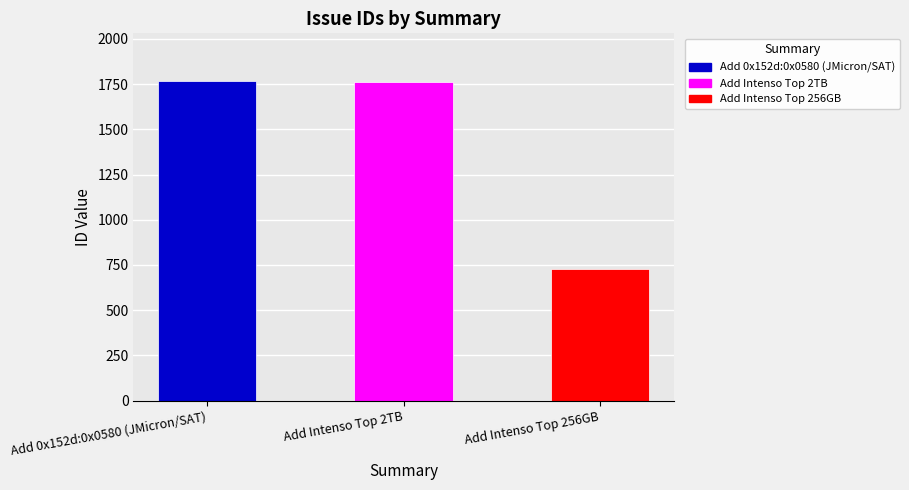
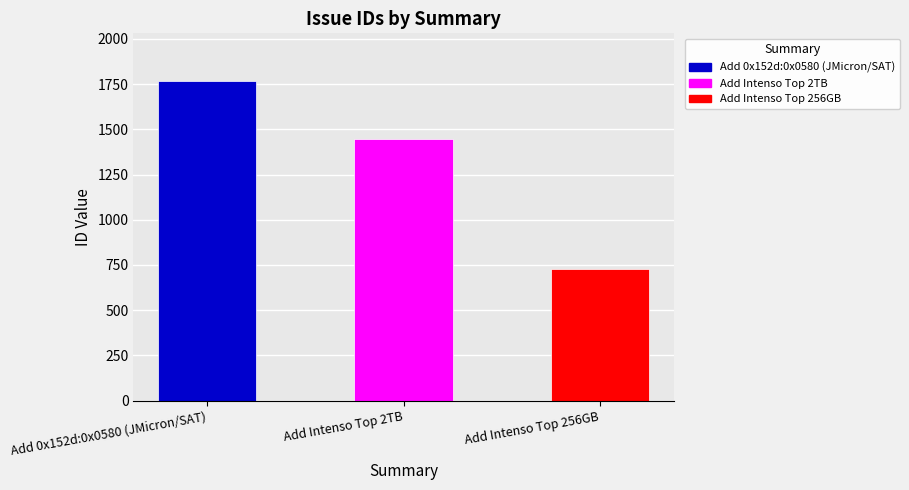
  {
    "Add 0x152d:0x0580 (JMicron/SAT)": 1770,
-   "Add Intenso Top 2TB": 1760,
+   "Add Intenso Top 2TB": 1450,
    "Add Intenso Top 256GB": 730
  }
